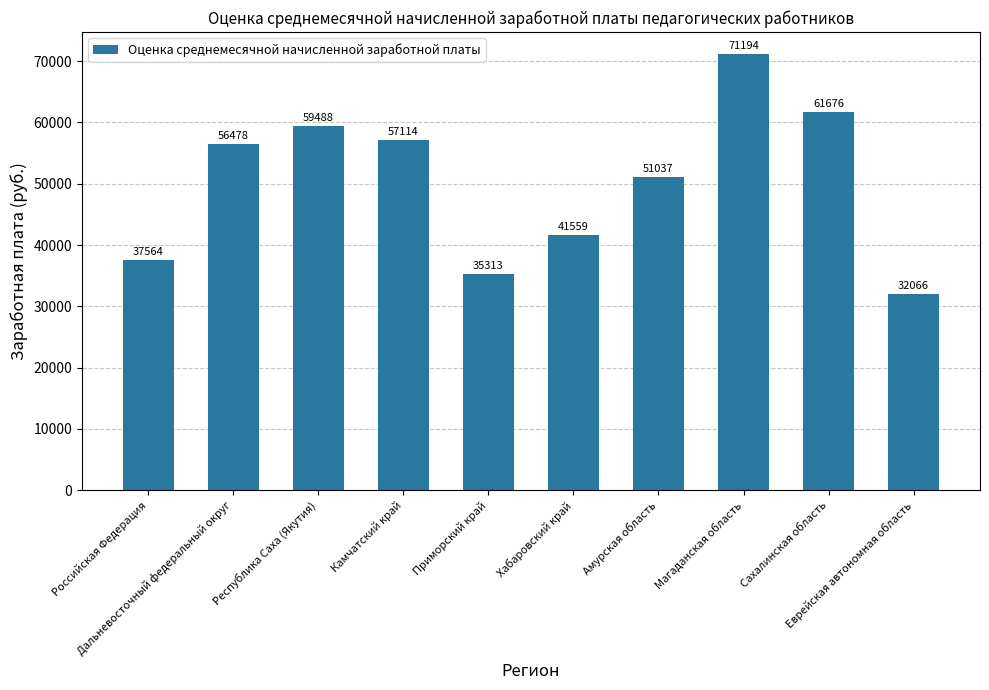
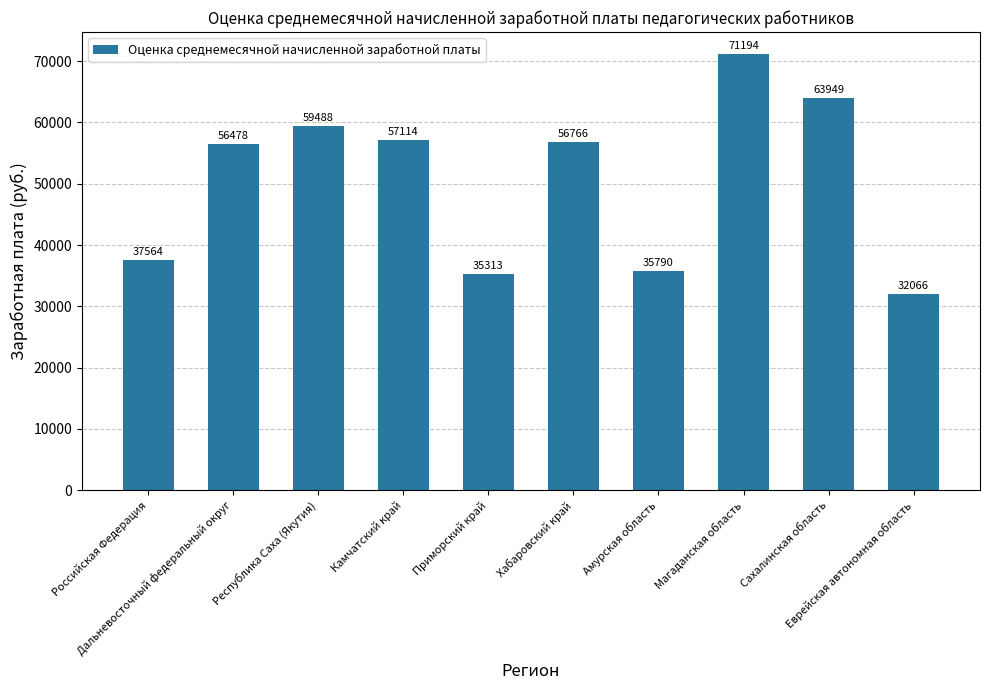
  {
    "Российская Федерация": 37564,
    "Дальневосточный федеральный округ": 56478,
    "Республика Саха (Якутия)": 59488,
    "Камчатский край": 57114,
    "Приморский край": 35313,
-   "Хабаровский край": 41559,
-   "Амурская область": 51037,
+   "Хабаровский край": 56766,
+   "Амурская область": 35790,
    "Магаданская область": 71194,
-   "Сахалинская область": 61676,
+   "Сахалинская область": 63949,
    "Еврейская автономная область": 32066
  }
